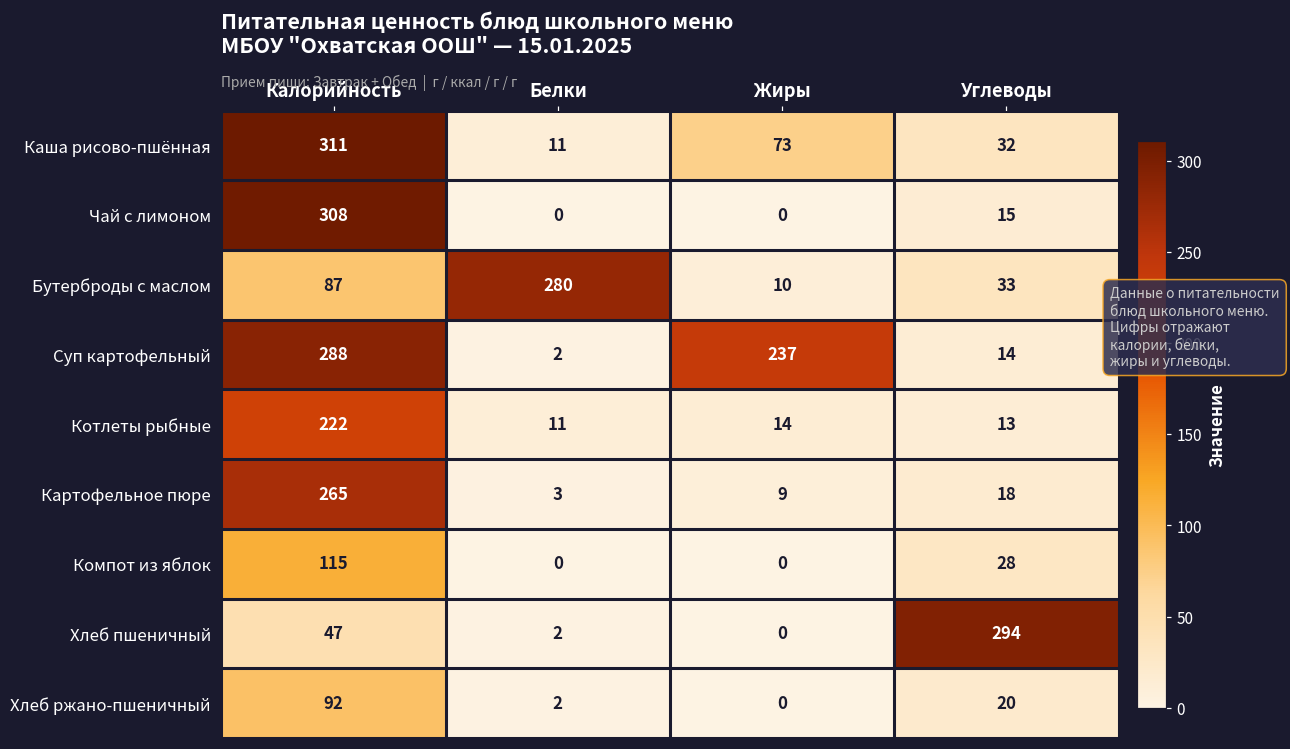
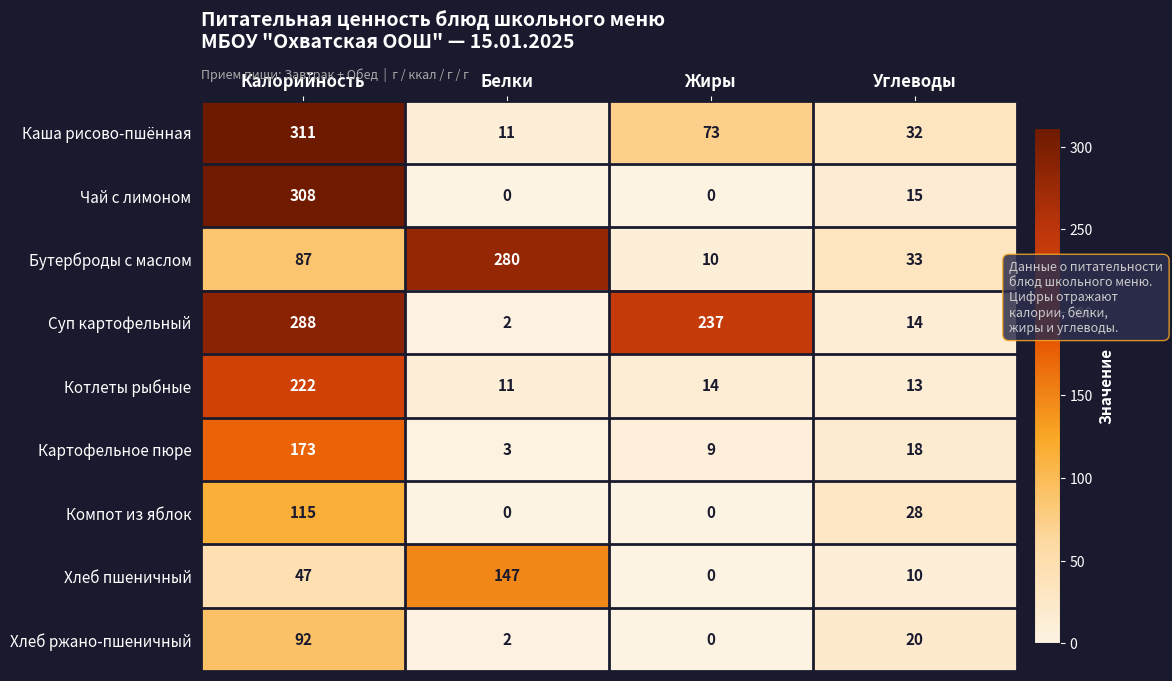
  {
    "Каша рисово-пшённая": {
      "Калорийность": 311,
      "Белки": 11,
      "Жиры": 73,
      "Углеводы": 32
    },
    "Чай с лимоном": {
      "Калорийность": 308,
      "Белки": 0,
      "Жиры": 0,
      "Углеводы": 15
    },
    "Бутерброды с маслом": {
      "Калорийность": 87,
      "Белки": 280,
      "Жиры": 10,
      "Углеводы": 33
    },
    "Суп картофельный": {
      "Калорийность": 288,
      "Белки": 2,
      "Жиры": 237,
      "Углеводы": 14
    },
    "Котлеты рыбные": {
      "Калорийность": 222,
      "Белки": 11,
      "Жиры": 14,
      "Углеводы": 13
    },
    "Картофельное пюре": {
-     "Калорийность": 265,
+     "Калорийность": 173,
      "Белки": 3,
      "Жиры": 9,
      "Углеводы": 18
    },
    "Компот из яблок": {
      "Калорийность": 115,
      "Белки": 0,
      "Жиры": 0,
      "Углеводы": 28
    },
    "Хлеб пшеничный": {
      "Калорийность": 47,
-     "Белки": 2,
+     "Белки": 147,
      "Жиры": 0,
-     "Углеводы": 294
+     "Углеводы": 10
    },
    "Хлеб ржано-пшеничный": {
      "Калорийность": 92,
      "Белки": 2,
      "Жиры": 0,
      "Углеводы": 20
    }
  }
